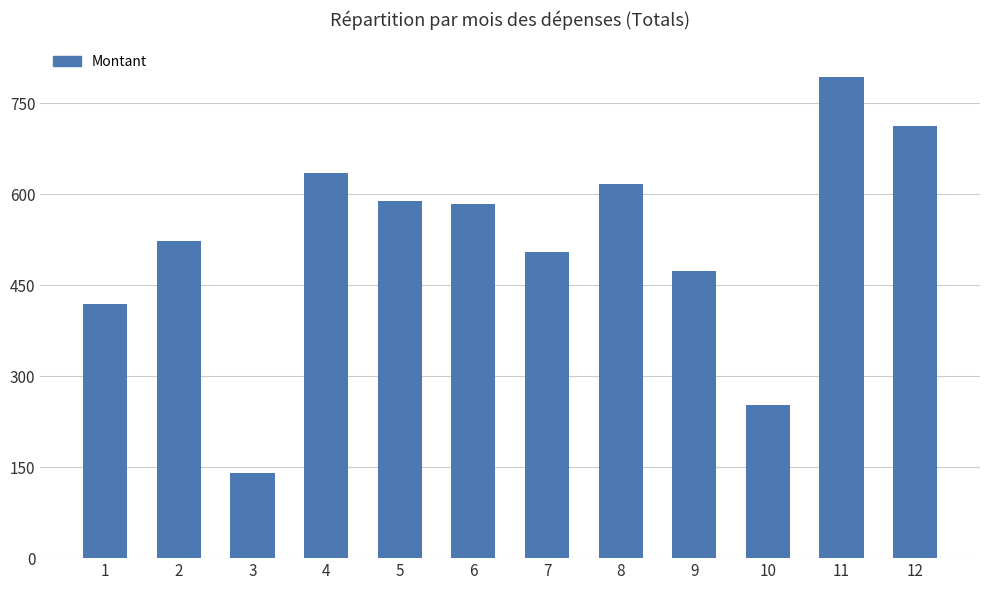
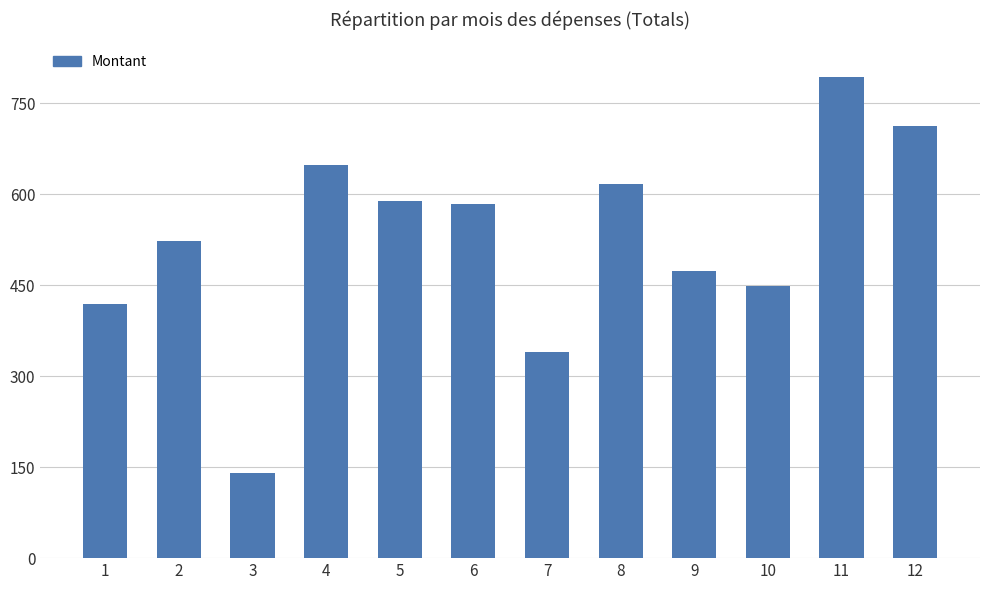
  {
    "1": 420,
    "2": 520,
    "3": 140,
-   "4": 630,
+   "4": 650,
    "5": 590,
    "6": 580,
-   "7": 510,
+   "7": 340,
    "8": 620,
    "9": 470,
-   "10": 250,
+   "10": 450,
    "11": 790,
    "12": 710
  }
